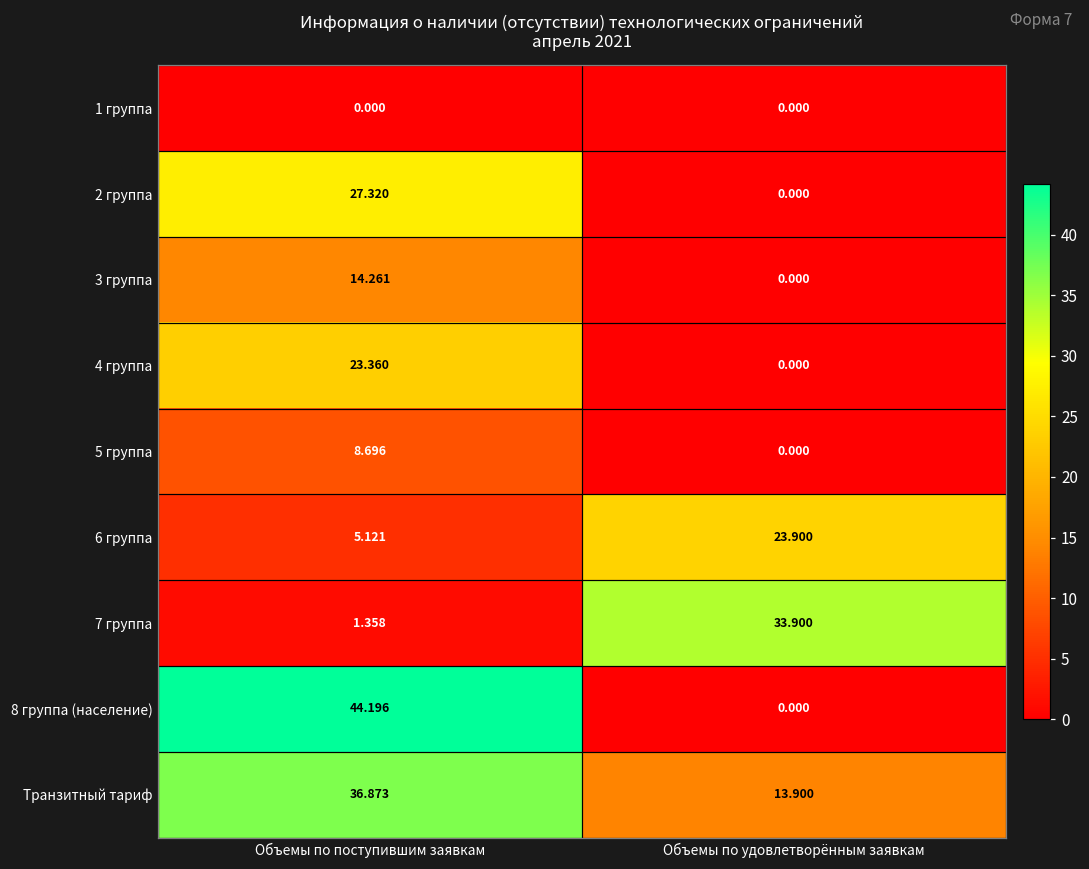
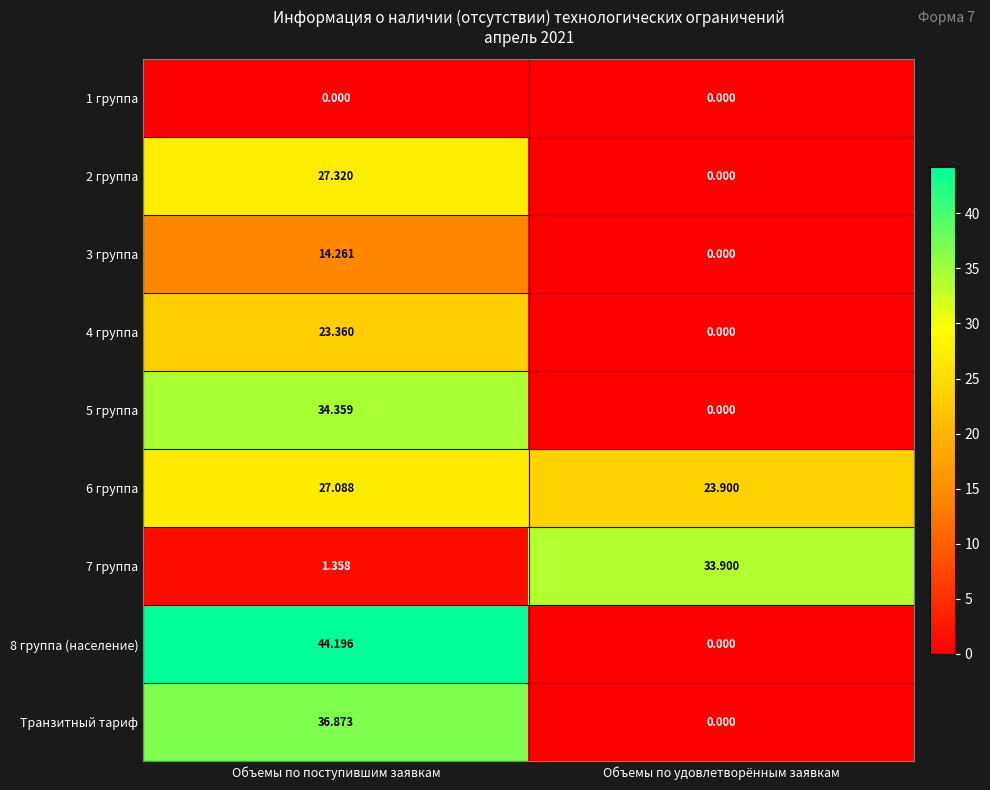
  {
    "1 группа": {
      "Объемы по поступившим заявкам": 0.000,
      "Объемы по удовлетворённым заявкам": 0.000
    },
    "2 группа": {
      "Объемы по поступившим заявкам": 27.320,
      "Объемы по удовлетворённым заявкам": 0.000
    },
    "3 группа": {
      "Объемы по поступившим заявкам": 14.261,
      "Объемы по удовлетворённым заявкам": 0.000
    },
    "4 группа": {
      "Объемы по поступившим заявкам": 23.360,
      "Объемы по удовлетворённым заявкам": 0.000
    },
    "5 группа": {
-     "Объемы по поступившим заявкам": 8.696,
+     "Объемы по поступившим заявкам": 34.359,
      "Объемы по удовлетворённым заявкам": 0.000
    },
    "6 группа": {
-     "Объемы по поступившим заявкам": 5.121,
+     "Объемы по поступившим заявкам": 27.088,
      "Объемы по удовлетворённым заявкам": 23.900
    },
    "7 группа": {
      "Объемы по поступившим заявкам": 1.358,
      "Объемы по удовлетворённым заявкам": 33.900
    },
    "8 группа (население)": {
      "Объемы по поступившим заявкам": 44.196,
      "Объемы по удовлетворённым заявкам": 0.000
    },
    "Транзитный тариф": {
      "Объемы по поступившим заявкам": 36.873,
-     "Объемы по удовлетворённым заявкам": 13.900
+     "Объемы по удовлетворённым заявкам": 0.000
    }
  }
